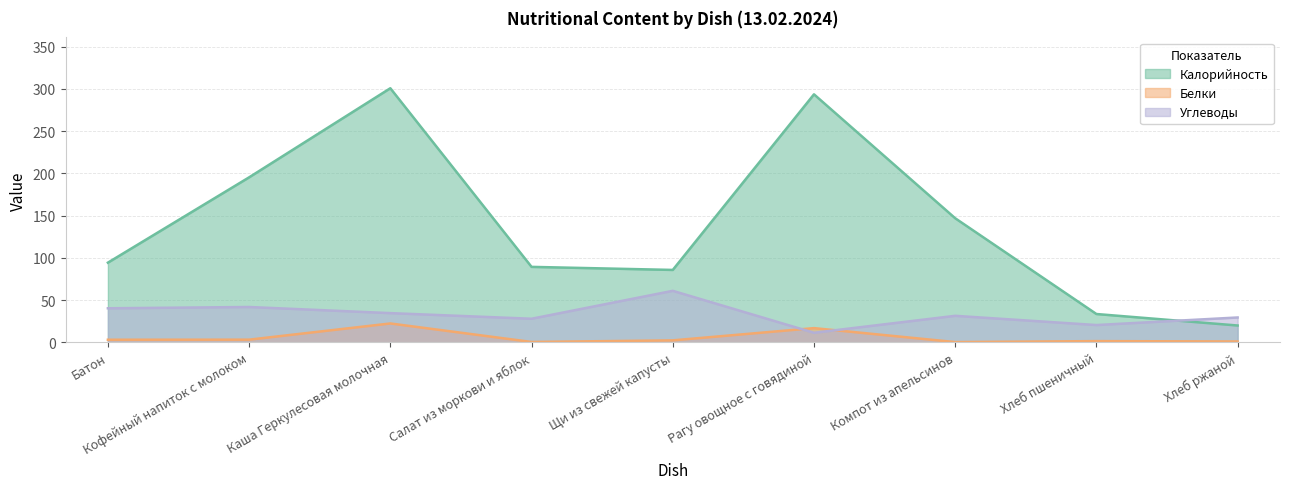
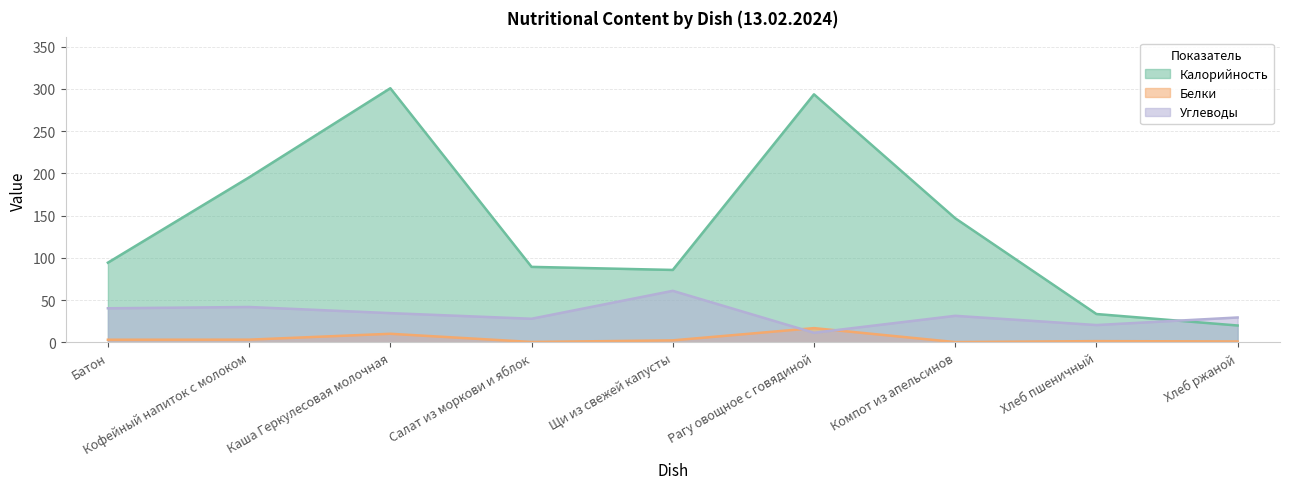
  {
    "Калорийность": {
      "Батон": 90,
      "Кофейный напиток с молоком": 200,
      "Каша Геркулесовая молочная": 300,
      "Салат из моркови и яблок": 90,
      "Щи из свежей капусты": 90,
      "Рагу овощное с говядиной": 290,
      "Компот из апельсинов": 150,
      "Хлеб пшеничный": 30,
      "Хлеб ржаной": 20
    },
    "Белки": {
      "Батон": 0,
      "Кофейный напиток с молоком": 0,
-     "Каша Геркулесовая молочная": 20,
+     "Каша Геркулесовая молочная": 10,
      "Салат из моркови и яблок": 0,
      "Щи из свежей капусты": 0,
      "Рагу овощное с говядиной": 20,
      "Компот из апельсинов": 0,
      "Хлеб пшеничный": 0,
      "Хлеб ржаной": 0
    },
    "Углеводы": {
      "Батон": 40,
      "Кофейный напиток с молоком": 40,
      "Каша Геркулесовая молочная": 30,
      "Салат из моркови и яблок": 30,
      "Щи из свежей капусты": 60,
      "Рагу овощное с говядиной": 10,
      "Компот из апельсинов": 30,
      "Хлеб пшеничный": 20,
      "Хлеб ржаной": 30
    }
  }
